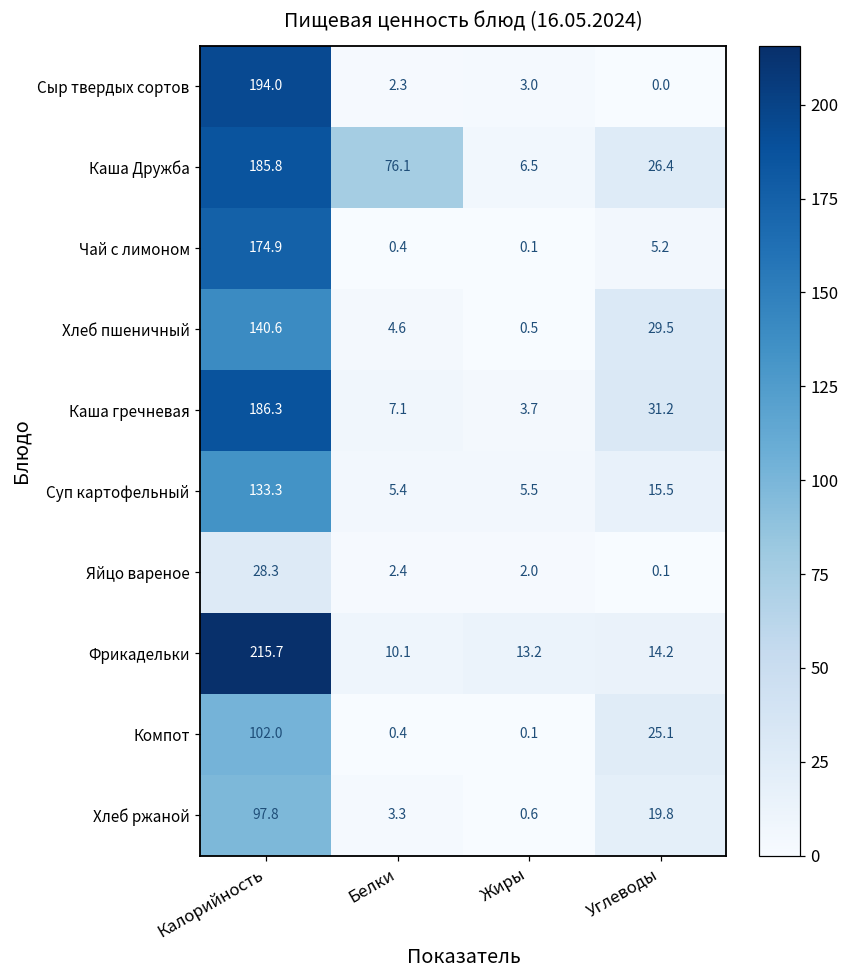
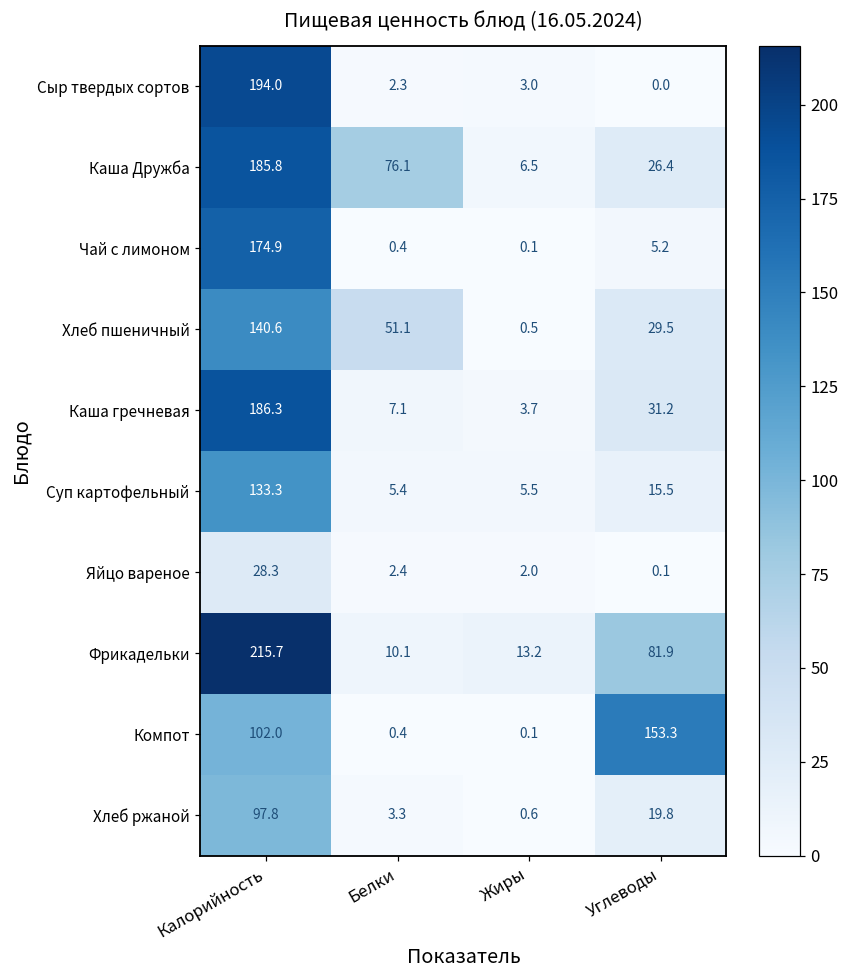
  {
    "Сыр твердых сортов": {
      "Калорийность": 194.0,
      "Белки": 2.3,
      "Жиры": 3.0,
      "Углеводы": 0.0
    },
    "Каша Дружба": {
      "Калорийность": 185.8,
      "Белки": 76.1,
      "Жиры": 6.5,
      "Углеводы": 26.4
    },
    "Чай с лимоном": {
      "Калорийность": 174.9,
      "Белки": 0.4,
      "Жиры": 0.1,
      "Углеводы": 5.2
    },
    "Хлеб пшеничный": {
      "Калорийность": 140.6,
-     "Белки": 4.6,
+     "Белки": 51.1,
      "Жиры": 0.5,
      "Углеводы": 29.5
    },
    "Каша гречневая": {
      "Калорийность": 186.3,
      "Белки": 7.1,
      "Жиры": 3.7,
      "Углеводы": 31.2
    },
    "Суп картофельный": {
      "Калорийность": 133.3,
      "Белки": 5.4,
      "Жиры": 5.5,
      "Углеводы": 15.5
    },
    "Яйцо вареное": {
      "Калорийность": 28.3,
      "Белки": 2.4,
      "Жиры": 2.0,
      "Углеводы": 0.1
    },
    "Фрикадельки": {
      "Калорийность": 215.7,
      "Белки": 10.1,
      "Жиры": 13.2,
-     "Углеводы": 14.2
+     "Углеводы": 81.9
    },
    "Компот": {
      "Калорийность": 102.0,
      "Белки": 0.4,
      "Жиры": 0.1,
-     "Углеводы": 25.1
+     "Углеводы": 153.3
    },
    "Хлеб ржаной": {
      "Калорийность": 97.8,
      "Белки": 3.3,
      "Жиры": 0.6,
      "Углеводы": 19.8
    }
  }
